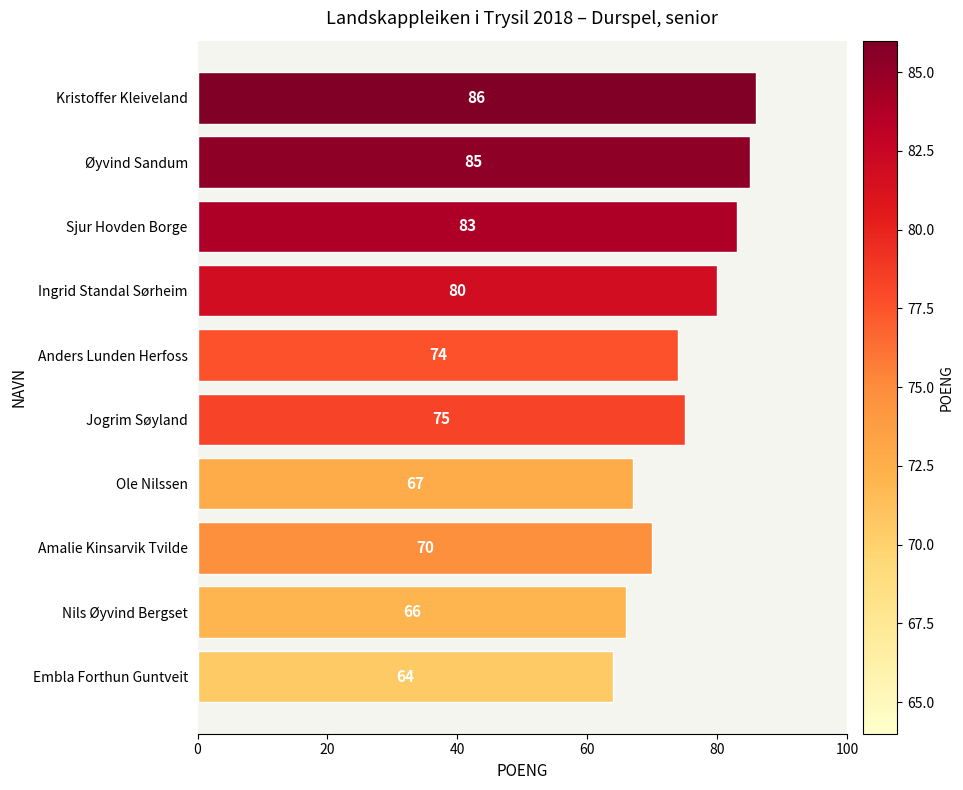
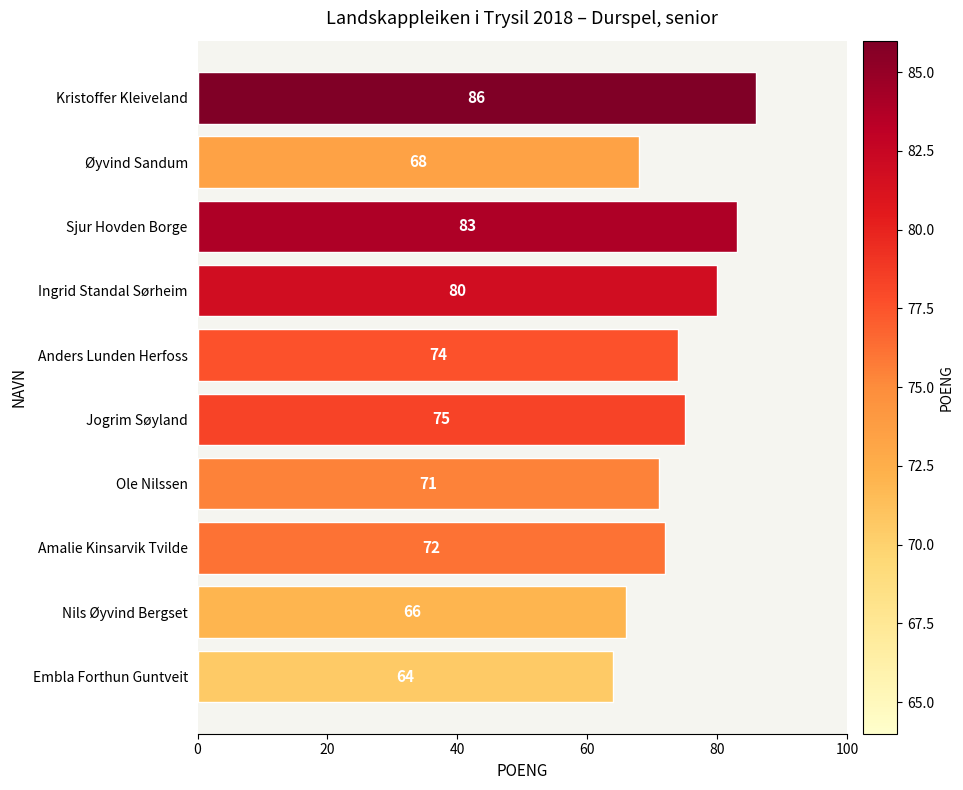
  {
    "Kristoffer Kleiveland": 86,
-   "Øyvind Sandum": 85,
+   "Øyvind Sandum": 68,
    "Sjur Hovden Borge": 83,
    "Ingrid Standal Sørheim": 80,
    "Anders Lunden Herfoss": 74,
    "Jogrim Søyland": 75,
-   "Ole Nilssen": 67,
-   "Amalie Kinsarvik Tvilde": 70,
+   "Ole Nilssen": 71,
+   "Amalie Kinsarvik Tvilde": 72,
    "Nils Øyvind Bergset": 66,
    "Embla Forthun Guntveit": 64
  }
